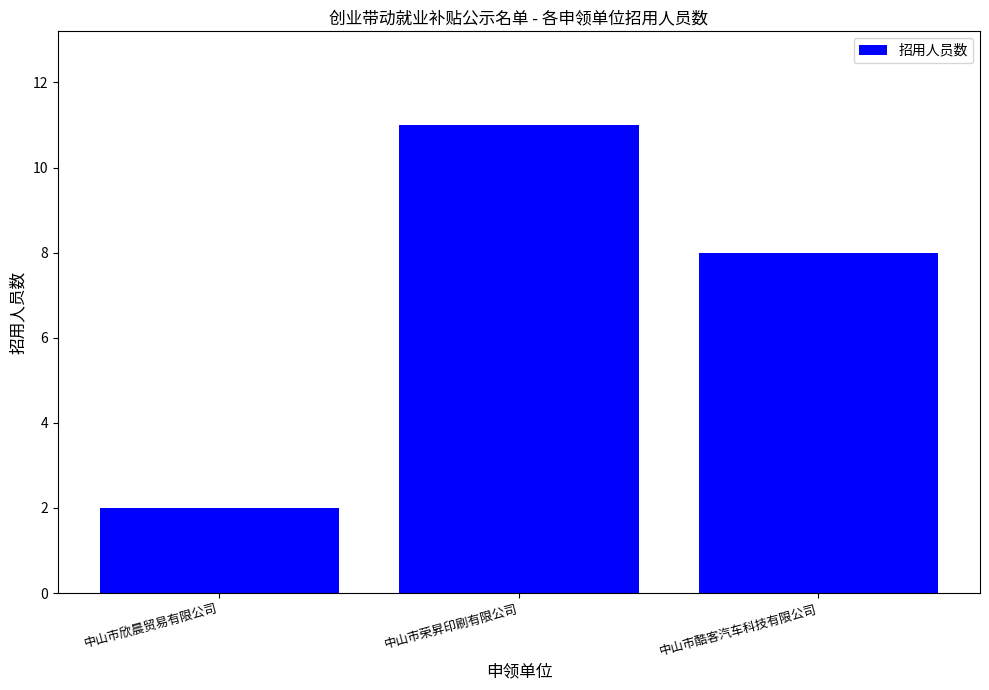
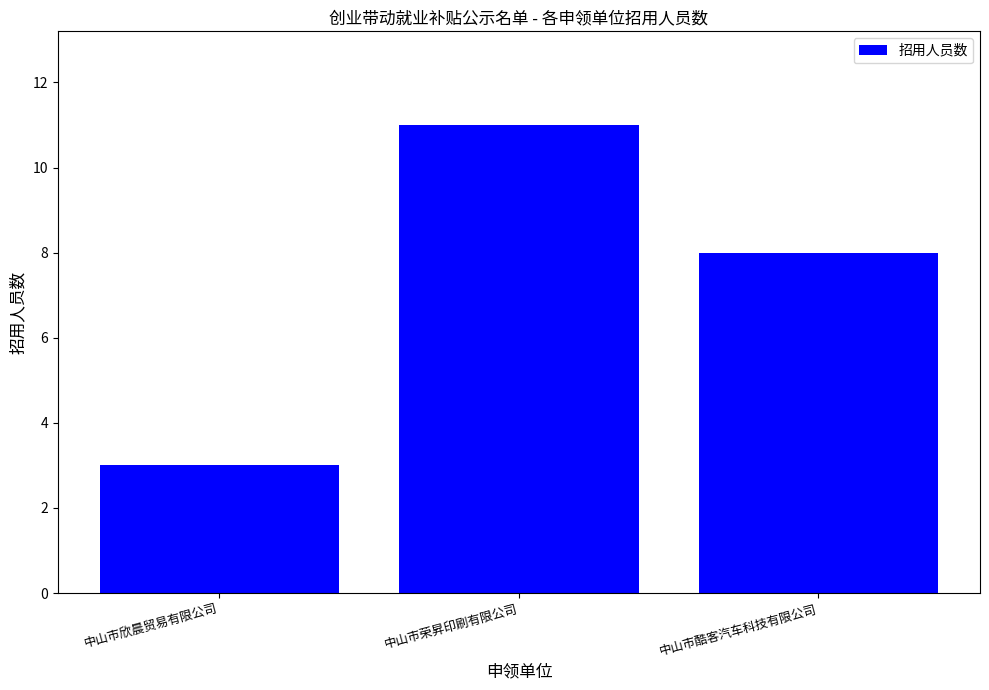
  {
-   "中山市欣晨贸易有限公司": 2,
+   "中山市欣晨贸易有限公司": 3,
    "中山市荣昇印刷有限公司": 11,
    "中山市酷客汽车科技有限公司": 8
  }
